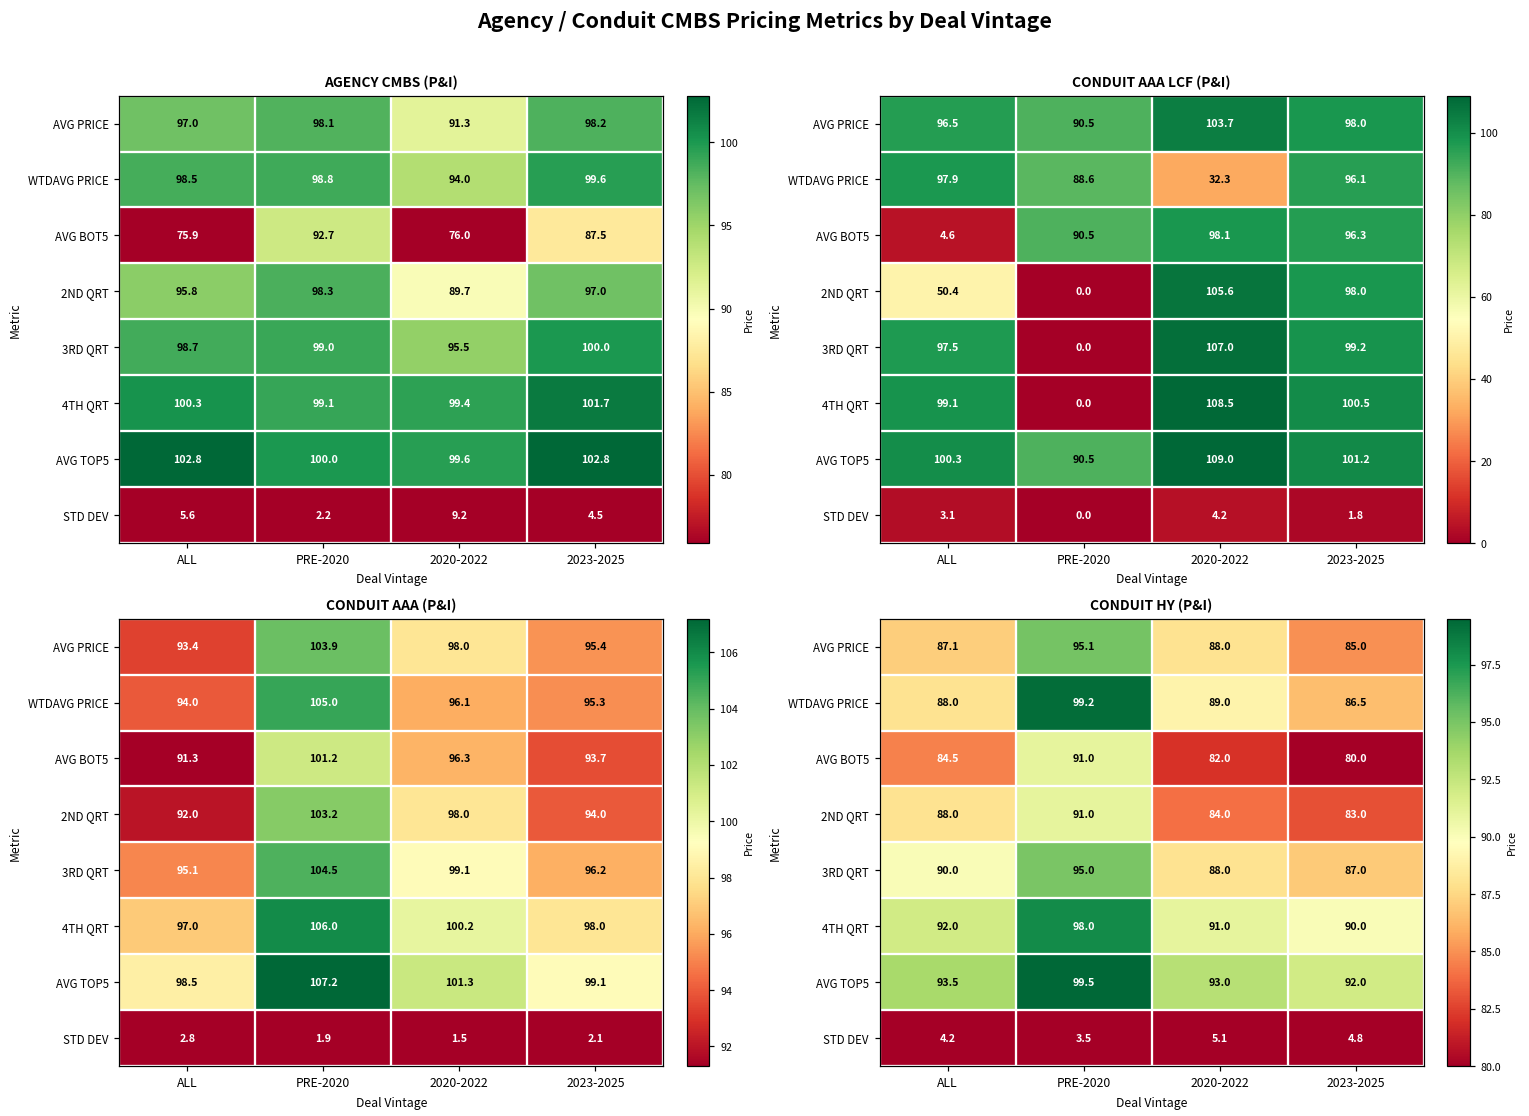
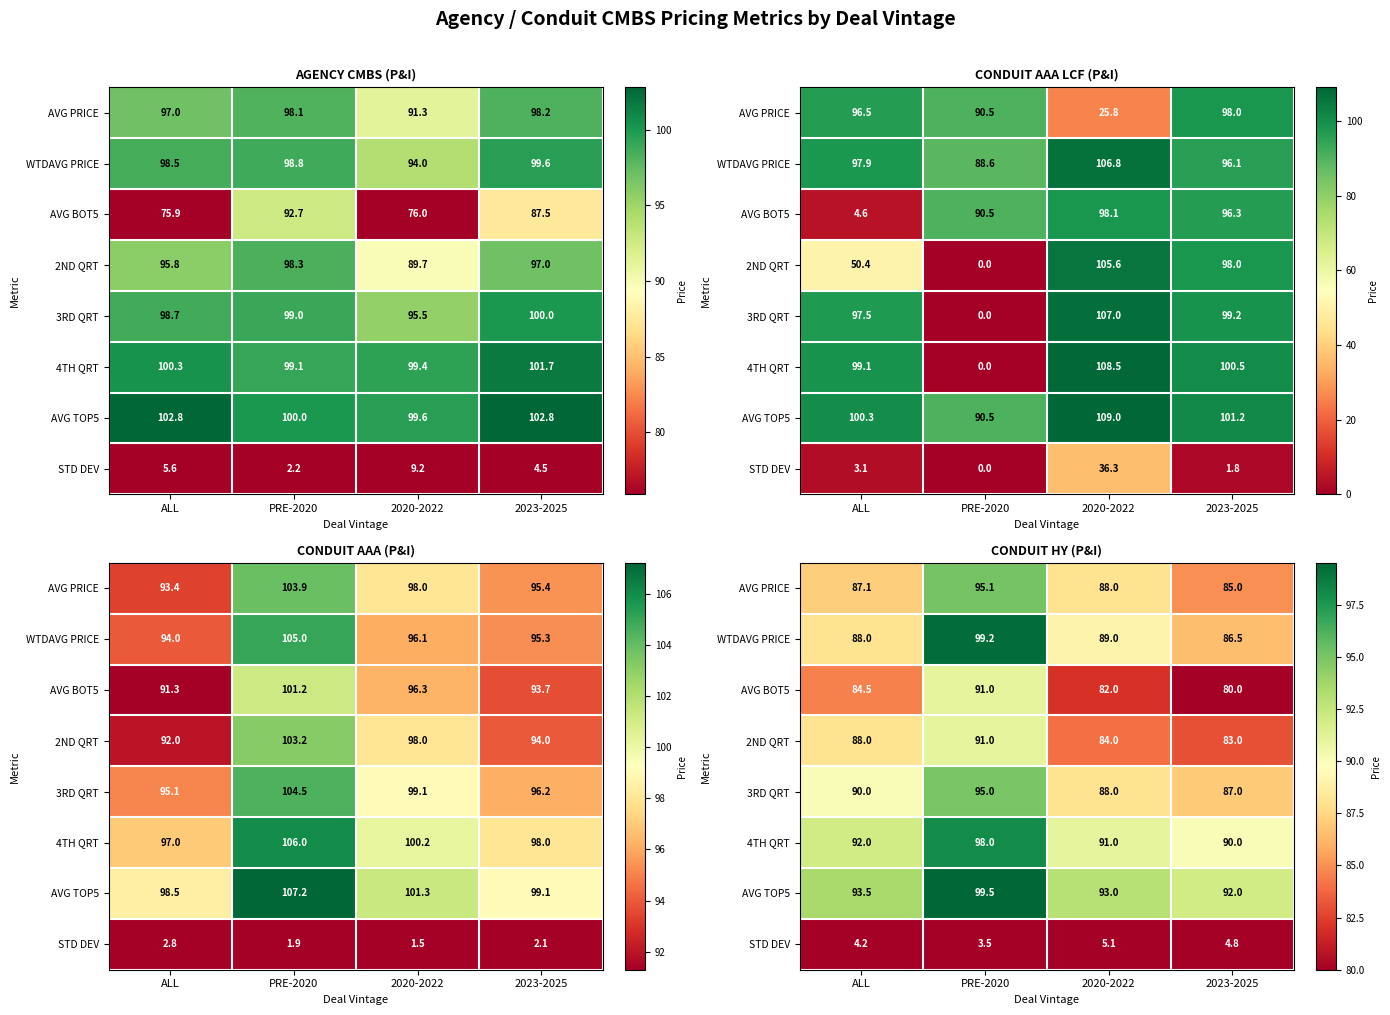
  {
    "AGENCY CMBS (P&I)": {
      "AVG PRICE": {
        "ALL": 97.0,
        "PRE-2020": 98.1,
        "2020-2022": 91.3,
        "2023-2025": 98.2
      },
      "WTDAVG PRICE": {
        "ALL": 98.5,
        "PRE-2020": 98.8,
        "2020-2022": 94.0,
        "2023-2025": 99.6
      },
      "AVG BOT5": {
        "ALL": 75.9,
        "PRE-2020": 92.7,
        "2020-2022": 76.0,
        "2023-2025": 87.5
      },
      "2ND QRT": {
        "ALL": 95.8,
        "PRE-2020": 98.3,
        "2020-2022": 89.7,
        "2023-2025": 97.0
      },
      "3RD QRT": {
        "ALL": 98.7,
        "PRE-2020": 99.0,
        "2020-2022": 95.5,
        "2023-2025": 100.0
      },
      "4TH QRT": {
        "ALL": 100.3,
        "PRE-2020": 99.1,
        "2020-2022": 99.4,
        "2023-2025": 101.7
      },
      "AVG TOP5": {
        "ALL": 102.8,
        "PRE-2020": 100.0,
        "2020-2022": 99.6,
        "2023-2025": 102.8
      },
      "STD DEV": {
        "ALL": 5.6,
        "PRE-2020": 2.2,
        "2020-2022": 9.2,
        "2023-2025": 4.5
      }
    },
    "CONDUIT AAA LCF (P&I)": {
      "AVG PRICE": {
        "ALL": 96.5,
        "PRE-2020": 90.5,
-       "2020-2022": 103.7,
+       "2020-2022": 25.8,
        "2023-2025": 98.0
      },
      "WTDAVG PRICE": {
        "ALL": 97.9,
        "PRE-2020": 88.6,
-       "2020-2022": 32.3,
+       "2020-2022": 106.8,
        "2023-2025": 96.1
      },
      "AVG BOT5": {
        "ALL": 4.6,
        "PRE-2020": 90.5,
        "2020-2022": 98.1,
        "2023-2025": 96.3
      },
      "2ND QRT": {
        "ALL": 50.4,
        "PRE-2020": 0.0,
        "2020-2022": 105.6,
        "2023-2025": 98.0
      },
      "3RD QRT": {
        "ALL": 97.5,
        "PRE-2020": 0.0,
        "2020-2022": 107.0,
        "2023-2025": 99.2
      },
      "4TH QRT": {
        "ALL": 99.1,
        "PRE-2020": 0.0,
        "2020-2022": 108.5,
        "2023-2025": 100.5
      },
      "AVG TOP5": {
        "ALL": 100.3,
        "PRE-2020": 90.5,
        "2020-2022": 109.0,
        "2023-2025": 101.2
      },
      "STD DEV": {
        "ALL": 3.1,
        "PRE-2020": 0.0,
-       "2020-2022": 4.2,
+       "2020-2022": 36.3,
        "2023-2025": 1.8
      }
    },
    "CONDUIT AAA (P&I)": {
      "AVG PRICE": {
        "ALL": 93.4,
        "PRE-2020": 103.9,
        "2020-2022": 98.0,
        "2023-2025": 95.4
      },
      "WTDAVG PRICE": {
        "ALL": 94.0,
        "PRE-2020": 105.0,
        "2020-2022": 96.1,
        "2023-2025": 95.3
      },
      "AVG BOT5": {
        "ALL": 91.3,
        "PRE-2020": 101.2,
        "2020-2022": 96.3,
        "2023-2025": 93.7
      },
      "2ND QRT": {
        "ALL": 92.0,
        "PRE-2020": 103.2,
        "2020-2022": 98.0,
        "2023-2025": 94.0
      },
      "3RD QRT": {
        "ALL": 95.1,
        "PRE-2020": 104.5,
        "2020-2022": 99.1,
        "2023-2025": 96.2
      },
      "4TH QRT": {
        "ALL": 97.0,
        "PRE-2020": 106.0,
        "2020-2022": 100.2,
        "2023-2025": 98.0
      },
      "AVG TOP5": {
        "ALL": 98.5,
        "PRE-2020": 107.2,
        "2020-2022": 101.3,
        "2023-2025": 99.1
      },
      "STD DEV": {
        "ALL": 2.8,
        "PRE-2020": 1.9,
        "2020-2022": 1.5,
        "2023-2025": 2.1
      }
    },
    "CONDUIT HY (P&I)": {
      "AVG PRICE": {
        "ALL": 87.1,
        "PRE-2020": 95.1,
        "2020-2022": 88.0,
        "2023-2025": 85.0
      },
      "WTDAVG PRICE": {
        "ALL": 88.0,
        "PRE-2020": 99.2,
        "2020-2022": 89.0,
        "2023-2025": 86.5
      },
      "AVG BOT5": {
        "ALL": 84.5,
        "PRE-2020": 91.0,
        "2020-2022": 82.0,
        "2023-2025": 80.0
      },
      "2ND QRT": {
        "ALL": 88.0,
        "PRE-2020": 91.0,
        "2020-2022": 84.0,
        "2023-2025": 83.0
      },
      "3RD QRT": {
        "ALL": 90.0,
        "PRE-2020": 95.0,
        "2020-2022": 88.0,
        "2023-2025": 87.0
      },
      "4TH QRT": {
        "ALL": 92.0,
        "PRE-2020": 98.0,
        "2020-2022": 91.0,
        "2023-2025": 90.0
      },
      "AVG TOP5": {
        "ALL": 93.5,
        "PRE-2020": 99.5,
        "2020-2022": 93.0,
        "2023-2025": 92.0
      },
      "STD DEV": {
        "ALL": 4.2,
        "PRE-2020": 3.5,
        "2020-2022": 5.1,
        "2023-2025": 4.8
      }
    }
  }
